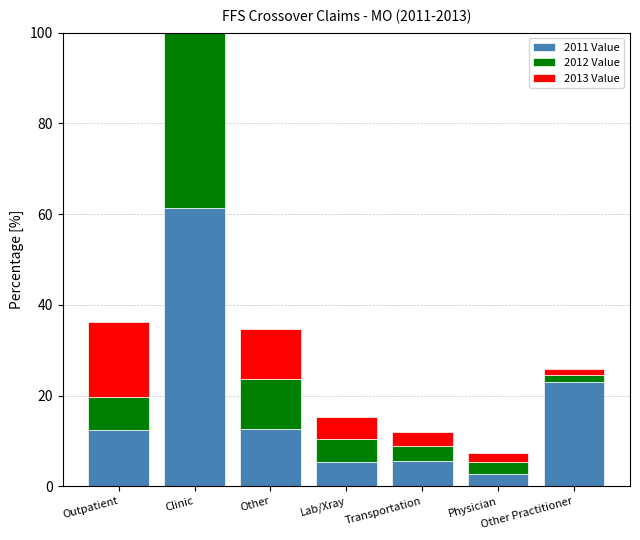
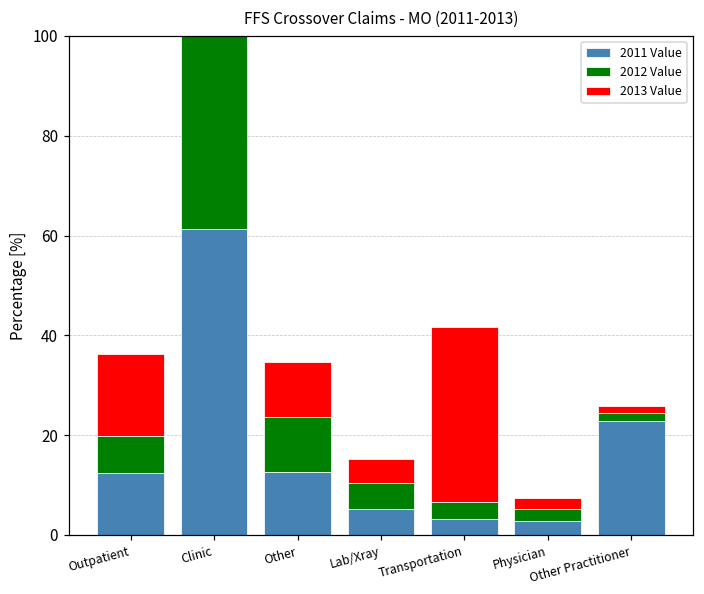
  {
    "2011 Value": {
      "Outpatient": 12,
      "Clinic": 61,
      "Other": 13,
      "Lab/Xray": 5,
-     "Transportation": 6,
+     "Transportation": 3,
      "Physician": 3,
      "Other Practitioner": 23
    },
    "2012 Value": {
      "Outpatient": 7,
      "Other": 11,
      "Lab/Xray": 5,
      "Transportation": 3,
      "Physician": 3,
      "Other Practitioner": 2
    },
    "2013 Value": {
      "Outpatient": 16,
      "Other": 11,
      "Lab/Xray": 5,
-     "Transportation": 3,
+     "Transportation": 35,
      "Physician": 2,
      "Other Practitioner": 1
    }
  }
